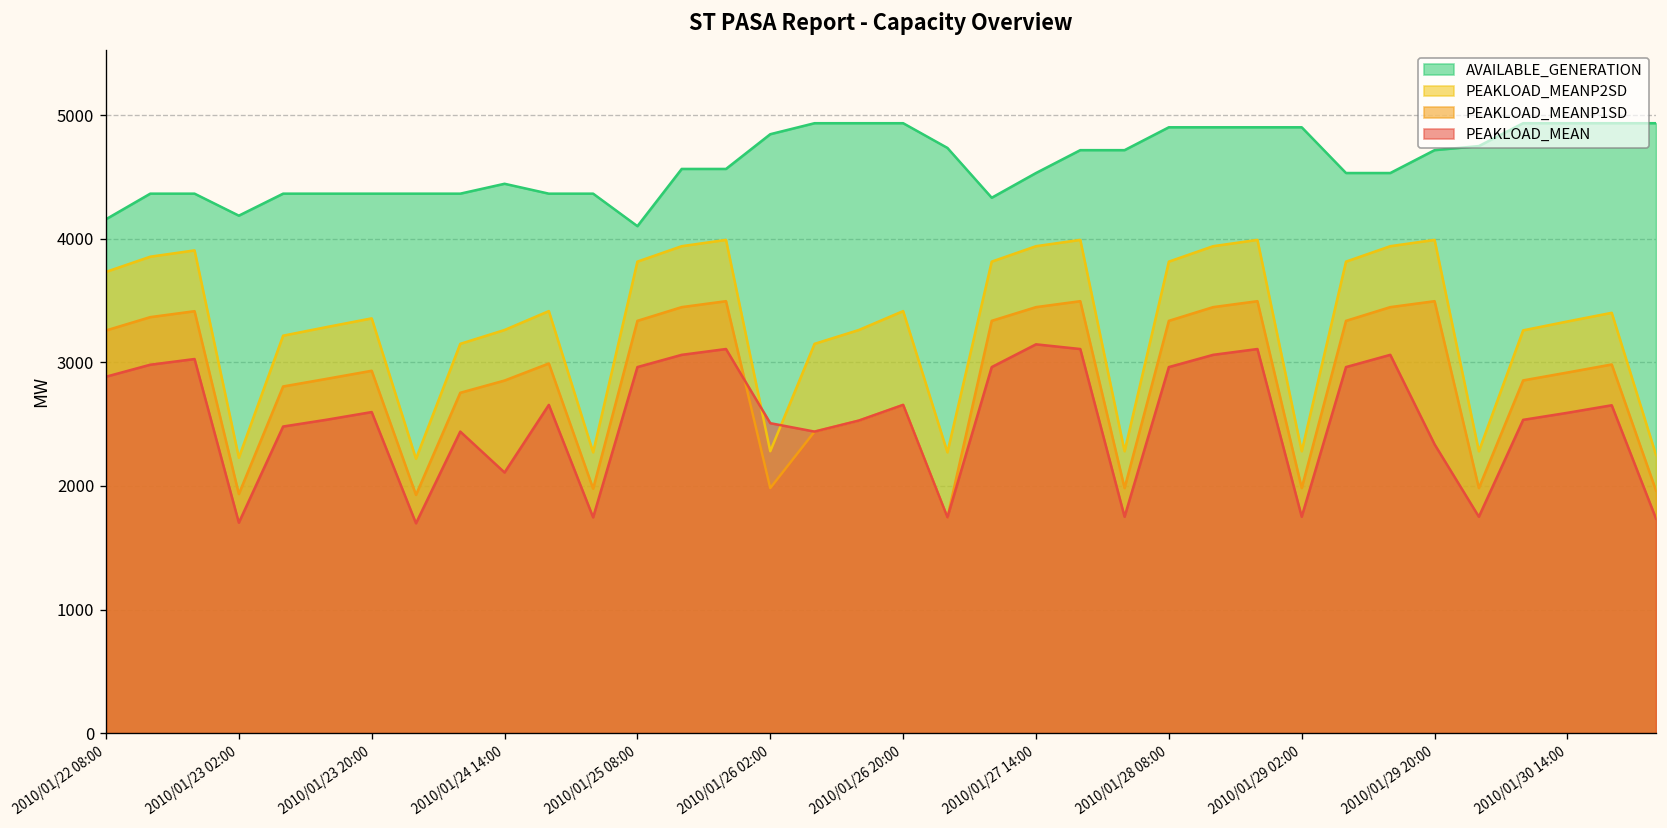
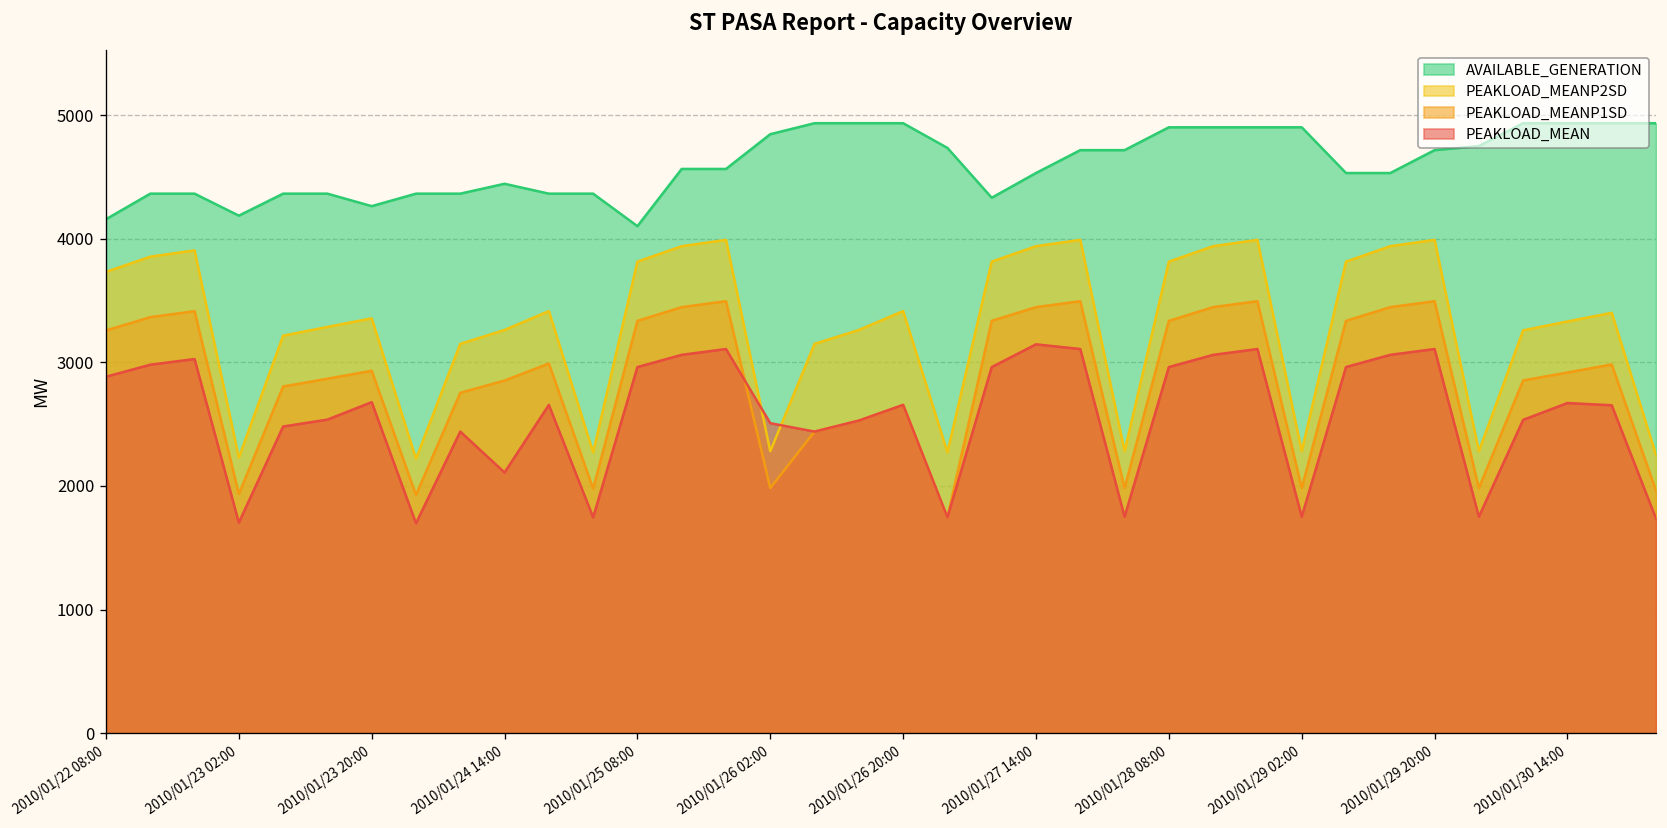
  {
    "AVAILABLE_GENERATION": {
      "2010/01/22 08:00": 4160,
      "2010/01/23 02:00": 4190,
-     "2010/01/23 20:00": 4370,
+     "2010/01/23 20:00": 4260,
      "2010/01/24 14:00": 4450,
      "2010/01/25 08:00": 4100,
      "2010/01/26 02:00": 4850,
      "2010/01/26 20:00": 4940,
      "2010/01/27 14:00": 4530,
      "2010/01/28 08:00": 4900,
      "2010/01/29 02:00": 4900
    },
    "PEAKLOAD_MEAN": {
      "2010/01/22 08:00": 2880,
      "2010/01/23 02:00": 1700,
-     "2010/01/23 20:00": 2600,
+     "2010/01/23 20:00": 2680,
      "2010/01/24 14:00": 2110,
      "2010/01/25 08:00": 2960,
      "2010/01/26 02:00": 2510,
      "2010/01/27 14:00": 3150,
      "2010/01/28 08:00": 2960,
      "2010/01/29 02:00": 1750,
-     "2010/01/29 20:00": 2340,
-     "2010/01/30 14:00": 2590
+     "2010/01/29 20:00": 3110,
+     "2010/01/30 14:00": 2670
    }
  }
